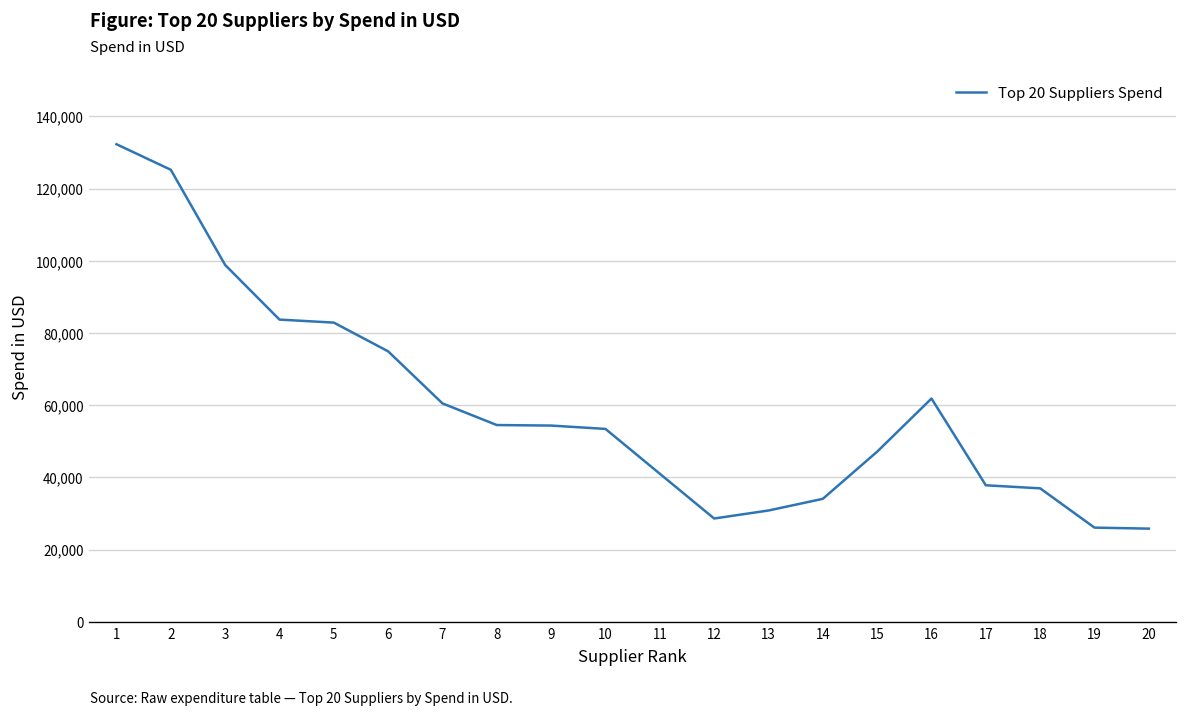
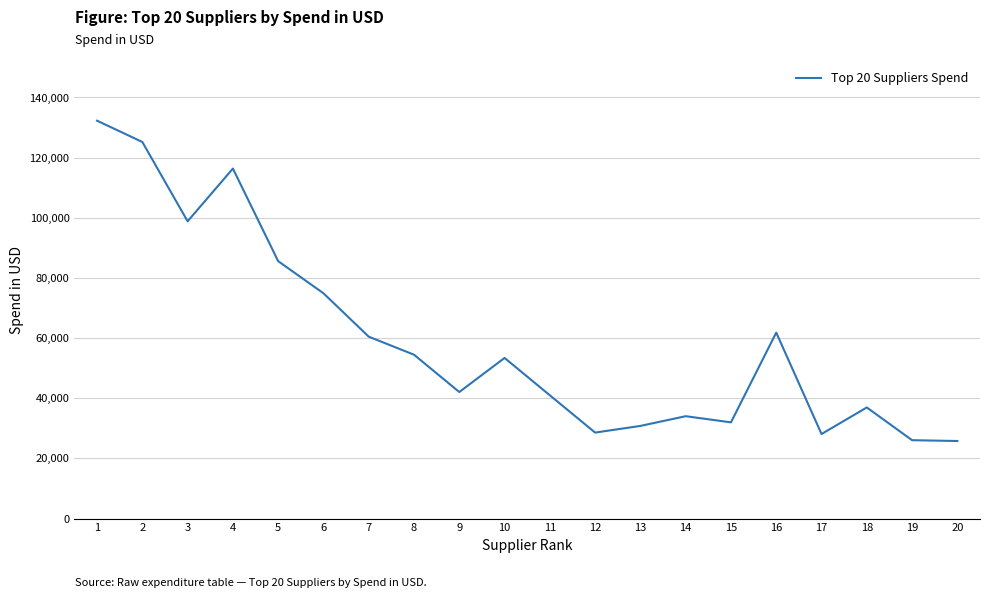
  {
    "1": "132,000",
    "2": "125,000",
    "3": "99,000",
-   "4": "84,000",
-   "5": "83,000",
+   "4": "116,000",
+   "5": "86,000",
    "6": "75,000",
    "7": "60,000",
    "8": "54,000",
-   "9": "54,000",
+   "9": "42,000",
    "10": "53,000",
    "11": "41,000",
    "12": "29,000",
    "13": "31,000",
    "14": "34,000",
-   "15": "47,000",
+   "15": "32,000",
    "16": "62,000",
-   "17": "38,000",
+   "17": "28,000",
    "18": "37,000",
    "19": "26,000",
    "20": "26,000"
  }
